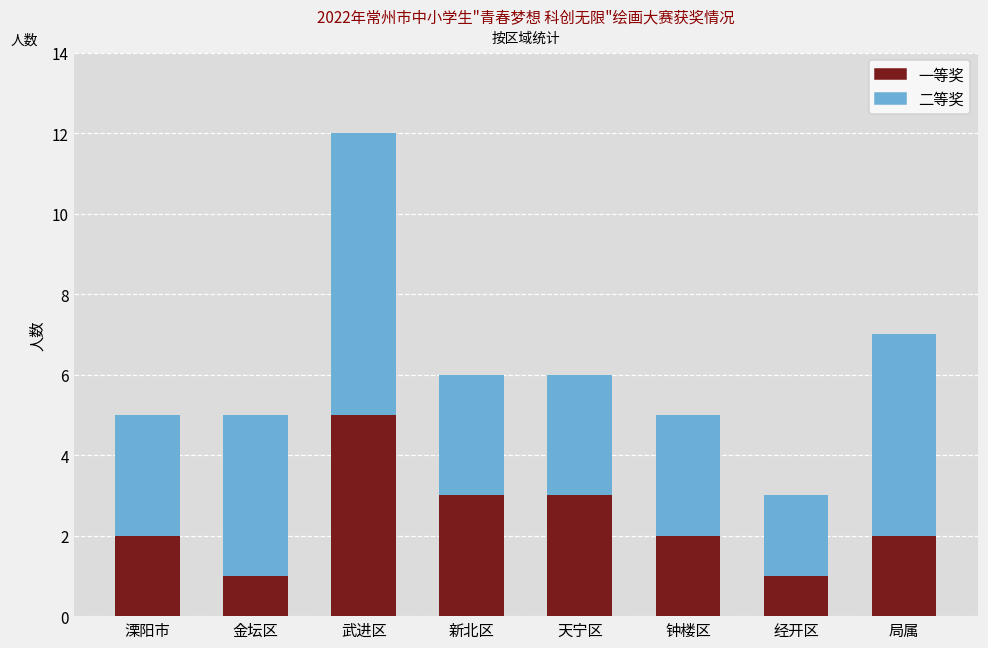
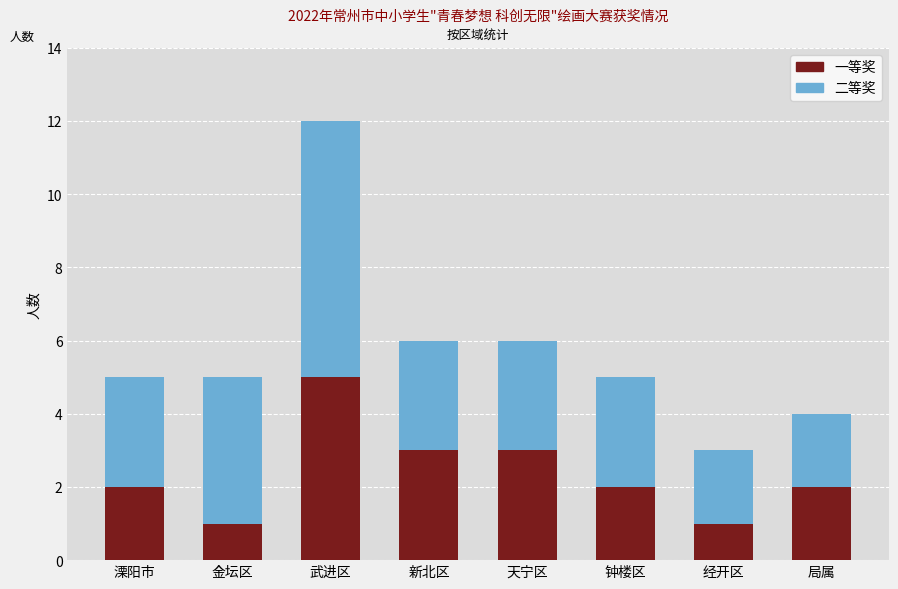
  {
    "一等奖": {
      "溧阳市": 2,
      "金坛区": 1,
      "武进区": 5,
      "新北区": 3,
      "天宁区": 3,
      "钟楼区": 2,
      "经开区": 1,
      "局属": 2
    },
    "二等奖": {
      "溧阳市": 3,
      "金坛区": 4,
      "武进区": 7,
      "新北区": 3,
      "天宁区": 3,
      "钟楼区": 3,
      "经开区": 2,
-     "局属": 5
+     "局属": 2
    }
  }
